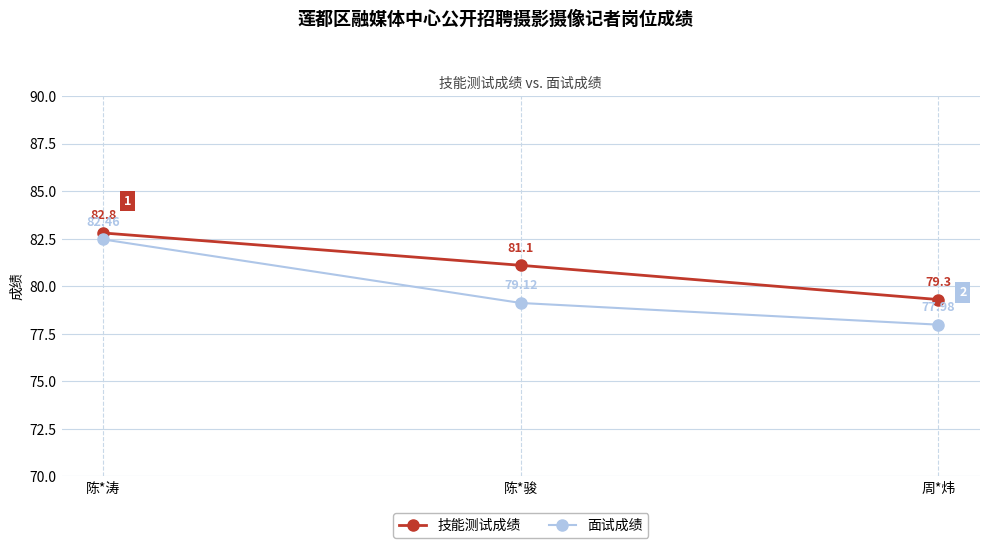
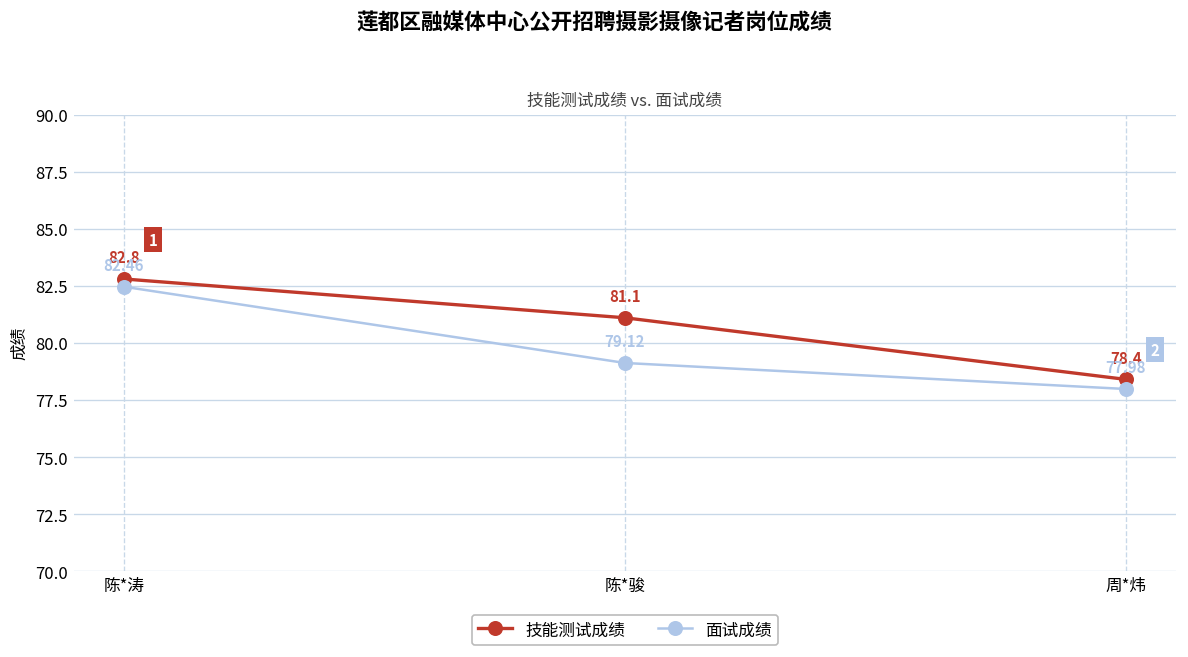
  {
    "技能测试成绩": {
      "陈*骏": 81.1,
-     "周*炜": 79.3
+     "周*炜": 78.4
    },
    "面试成绩": {
      "陈*骏": 79.12
    }
  }
